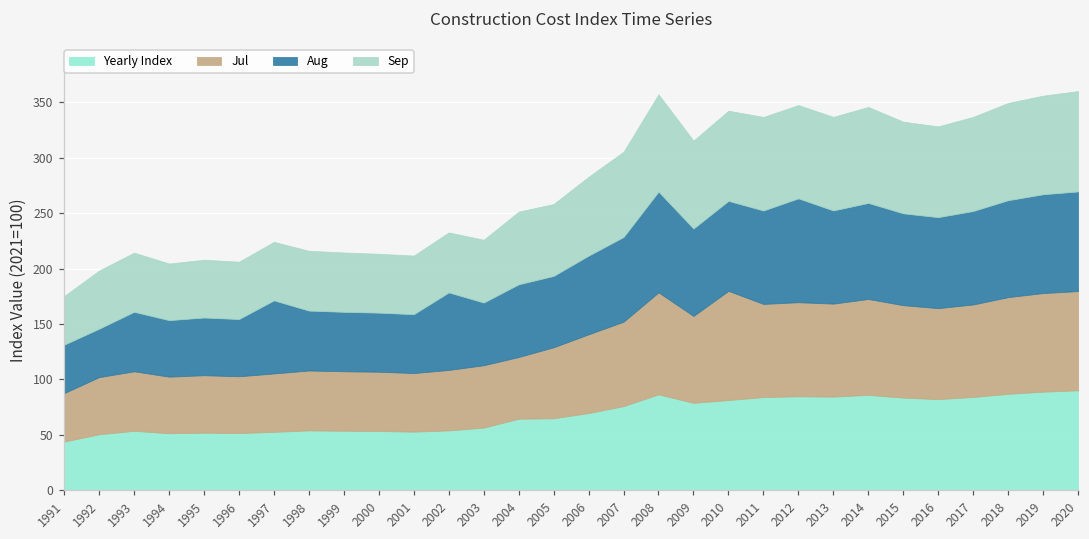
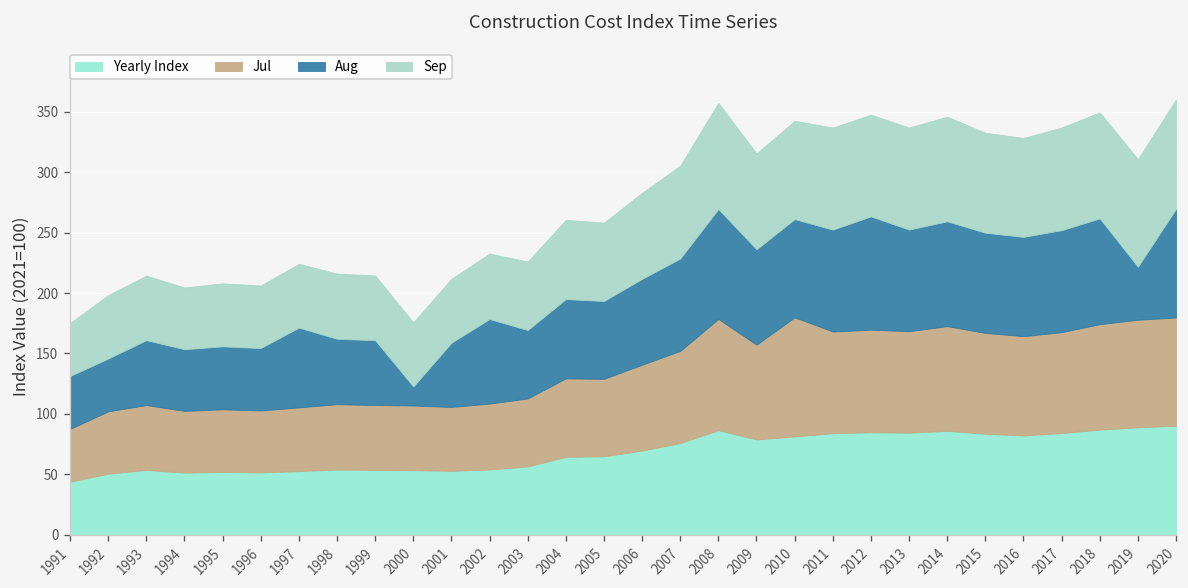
  {
    "Jul": {
      "1991": 44,
      "1992": 52,
      "1993": 54,
      "1994": 51,
      "1995": 52,
      "1996": 51,
      "1997": 53,
      "1998": 54,
      "1999": 54,
      "2000": 54,
      "2001": 53,
      "2002": 55,
      "2003": 56,
-     "2004": 56,
+     "2004": 65,
      "2005": 64,
      "2006": 71,
      "2007": 76,
      "2008": 92,
      "2009": 78,
      "2010": 99,
      "2011": 84,
      "2012": 85,
      "2013": 84,
      "2014": 87,
      "2015": 83,
      "2016": 82,
      "2017": 84,
      "2018": 87,
      "2019": 89,
      "2020": 90
    },
    "Aug": {
      "1991": 44,
      "1992": 44,
      "1993": 54,
      "1994": 51,
      "1995": 52,
      "1996": 52,
      "1997": 66,
      "1998": 54,
      "1999": 54,
-     "2000": 53,
+     "2000": 16,
      "2001": 53,
      "2002": 70,
      "2003": 57,
      "2004": 66,
      "2005": 64,
      "2006": 71,
      "2007": 76,
      "2008": 91,
      "2009": 79,
      "2010": 81,
      "2011": 84,
      "2012": 94,
      "2013": 84,
      "2014": 87,
      "2015": 83,
      "2016": 82,
      "2017": 84,
      "2018": 87,
-     "2019": 89,
+     "2019": 44,
      "2020": 90
    }
  }
